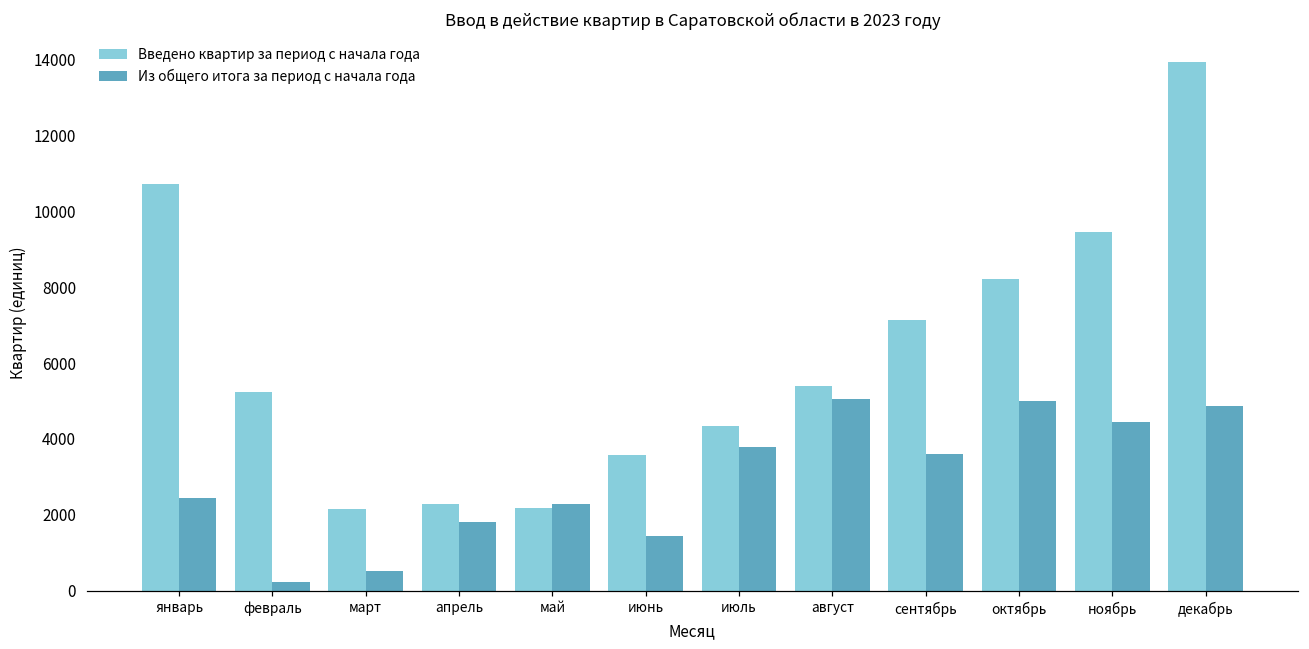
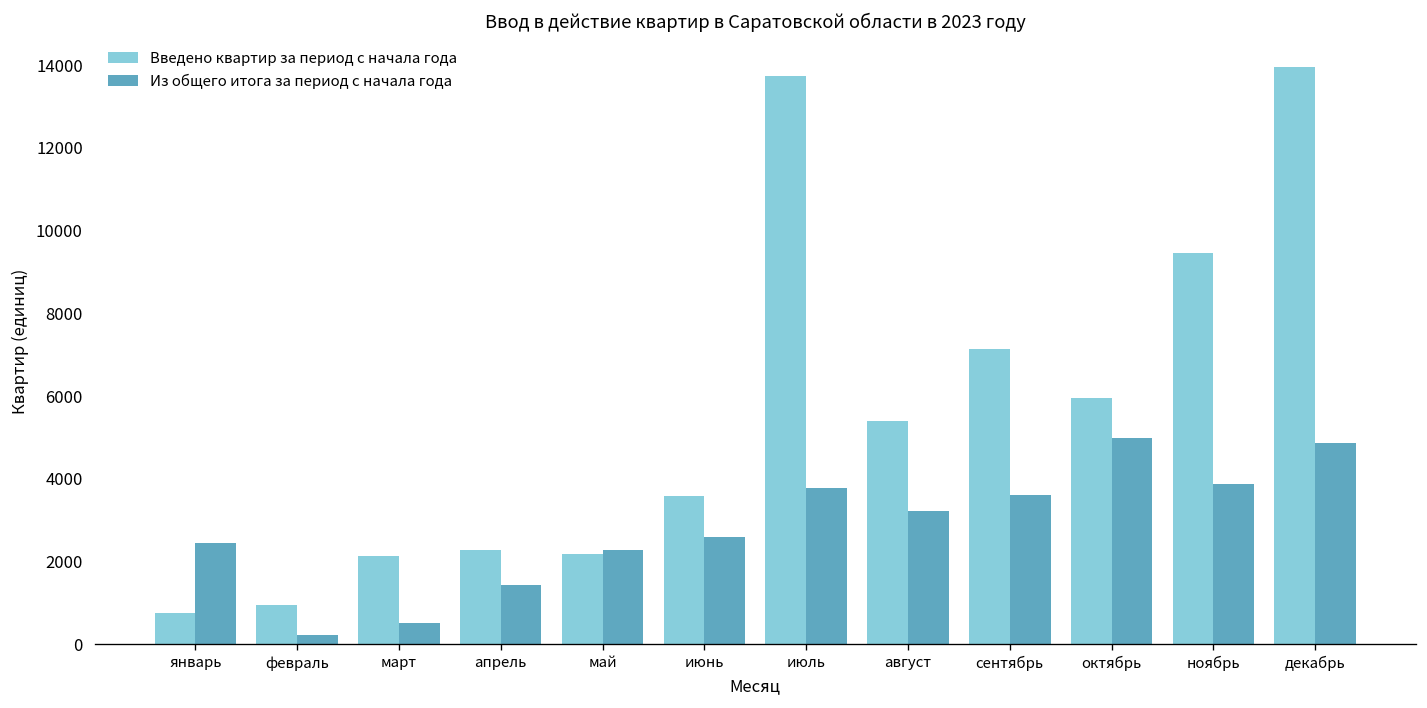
  {
    "Введено квартир за период с начала года": {
-     "январь": 10700,
-     "февраль": 5200,
+     "январь": 800,
+     "февраль": 900,
      "март": 2100,
      "апрель": 2300,
      "май": 2200,
      "июнь": 3600,
-     "июль": 4300,
+     "июль": 13700,
      "август": 5400,
      "сентябрь": 7100,
-     "октябрь": 8200,
+     "октябрь": 5900,
      "ноябрь": 9500,
      "декабрь": 13900
    },
    "Из общего итога за период с начала года": {
      "январь": 2400,
      "февраль": 200,
      "март": 500,
-     "апрель": 1800,
+     "апрель": 1400,
      "май": 2300,
-     "июнь": 1400,
+     "июнь": 2600,
      "июль": 3800,
-     "август": 5100,
+     "август": 3200,
      "сентябрь": 3600,
      "октябрь": 5000,
-     "ноябрь": 4500,
+     "ноябрь": 3900,
      "декабрь": 4900
    }
  }
